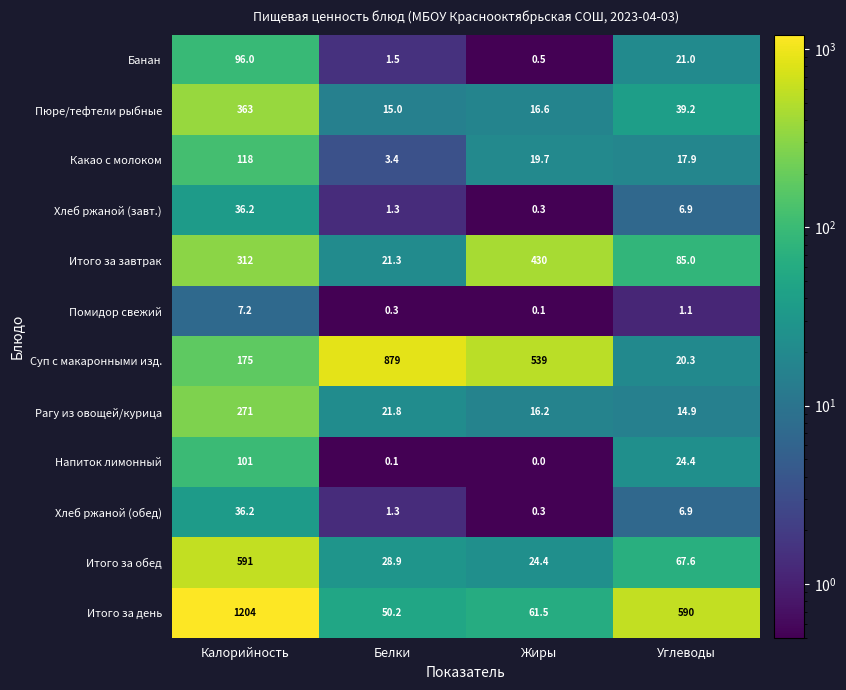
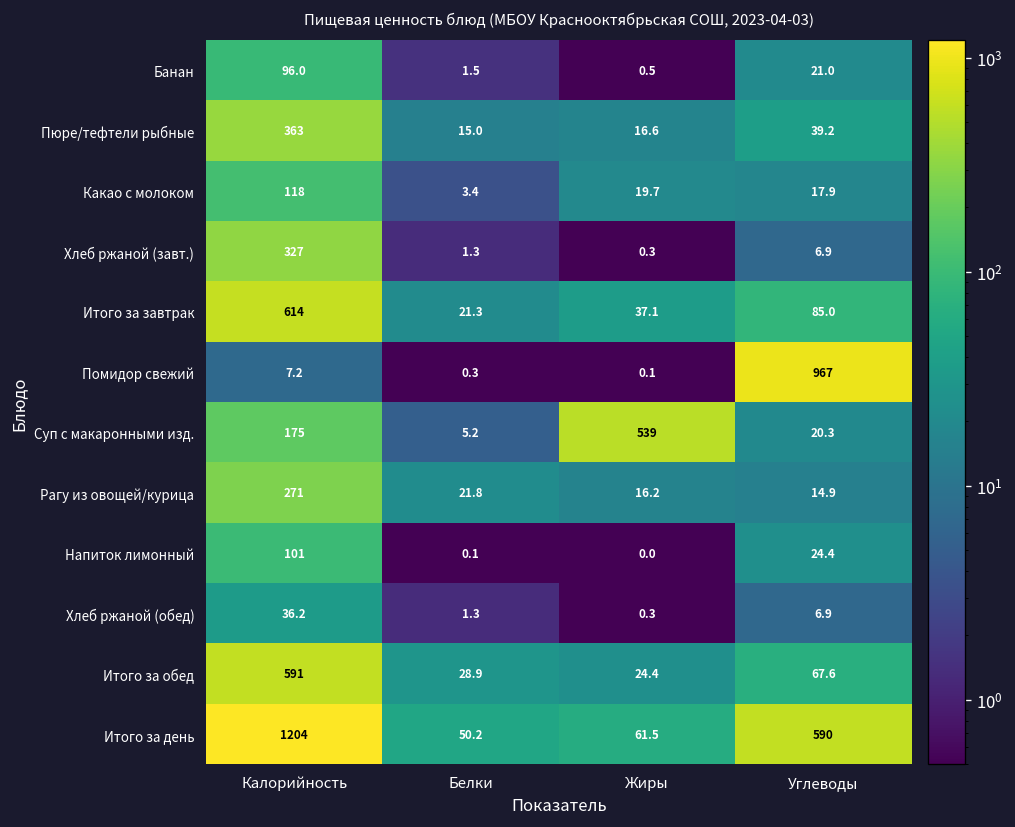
  {
    "Банан": {
      "Калорийность": 96.0,
      "Белки": 1.5,
      "Жиры": 0.5,
      "Углеводы": 21.0
    },
    "Пюре/тефтели рыбные": {
      "Калорийность": 363,
      "Белки": 15.0,
      "Жиры": 16.6,
      "Углеводы": 39.2
    },
    "Какао с молоком": {
      "Калорийность": 118,
      "Белки": 3.4,
      "Жиры": 19.7,
      "Углеводы": 17.9
    },
    "Хлеб ржаной (завт.)": {
-     "Калорийность": 36.2,
+     "Калорийность": 327,
      "Белки": 1.3,
      "Жиры": 0.3,
      "Углеводы": 6.9
    },
    "Итого за завтрак": {
-     "Калорийность": 312,
+     "Калорийность": 614,
      "Белки": 21.3,
-     "Жиры": 430,
+     "Жиры": 37.1,
      "Углеводы": 85.0
    },
    "Помидор свежий": {
      "Калорийность": 7.2,
      "Белки": 0.3,
      "Жиры": 0.1,
-     "Углеводы": 1.1
+     "Углеводы": 967
    },
    "Суп с макаронными изд.": {
      "Калорийность": 175,
-     "Белки": 879,
+     "Белки": 5.2,
      "Жиры": 539,
      "Углеводы": 20.3
    },
    "Рагу из овощей/курица": {
      "Калорийность": 271,
      "Белки": 21.8,
      "Жиры": 16.2,
      "Углеводы": 14.9
    },
    "Напиток лимонный": {
      "Калорийность": 101,
      "Белки": 0.1,
      "Жиры": 0.0,
      "Углеводы": 24.4
    },
    "Хлеб ржаной (обед)": {
      "Калорийность": 36.2,
      "Белки": 1.3,
      "Жиры": 0.3,
      "Углеводы": 6.9
    },
    "Итого за обед": {
      "Калорийность": 591,
      "Белки": 28.9,
      "Жиры": 24.4,
      "Углеводы": 67.6
    },
    "Итого за день": {
      "Калорийность": 1204,
      "Белки": 50.2,
      "Жиры": 61.5,
      "Углеводы": 590
    }
  }
